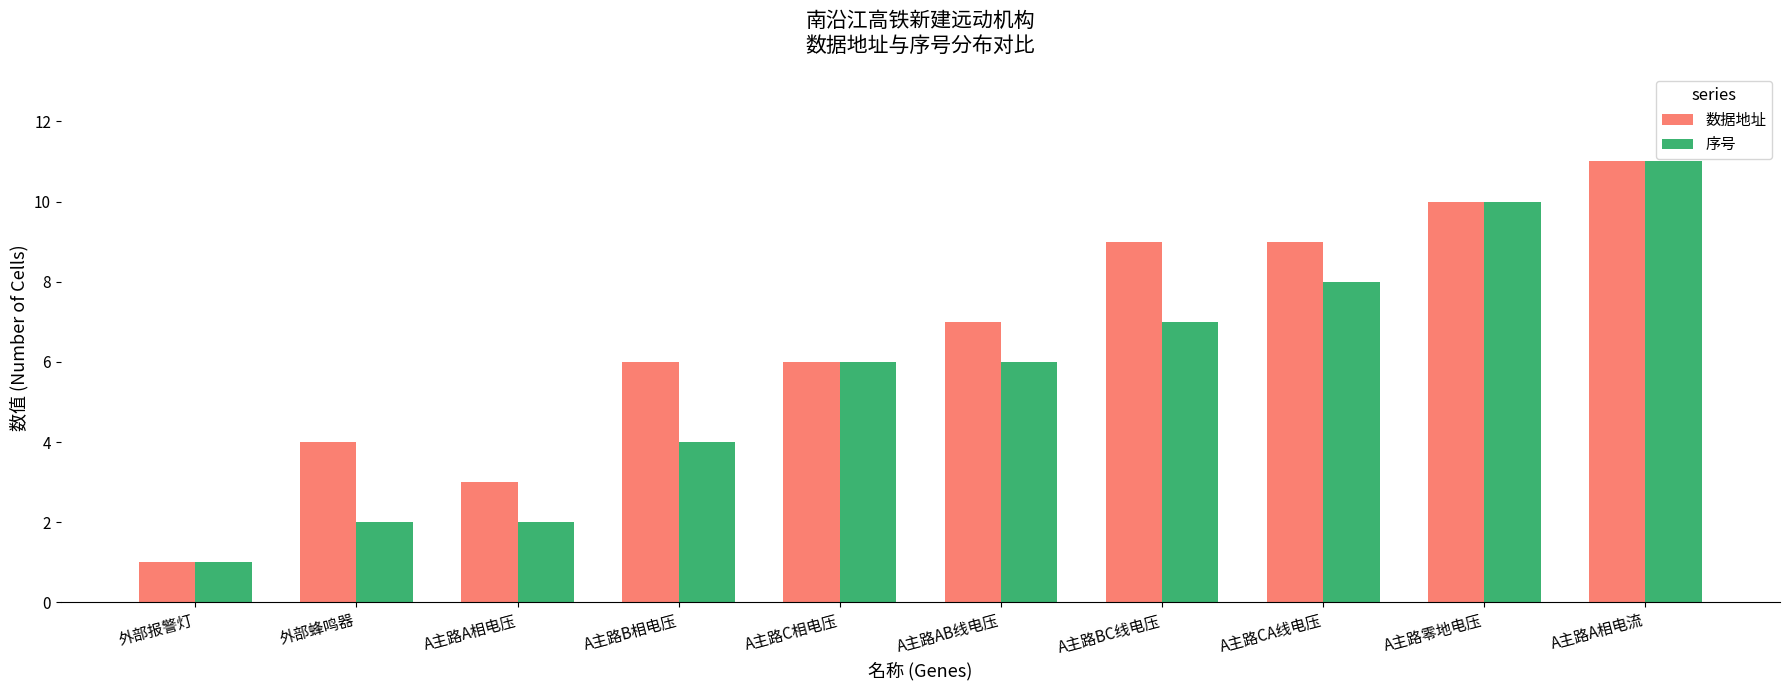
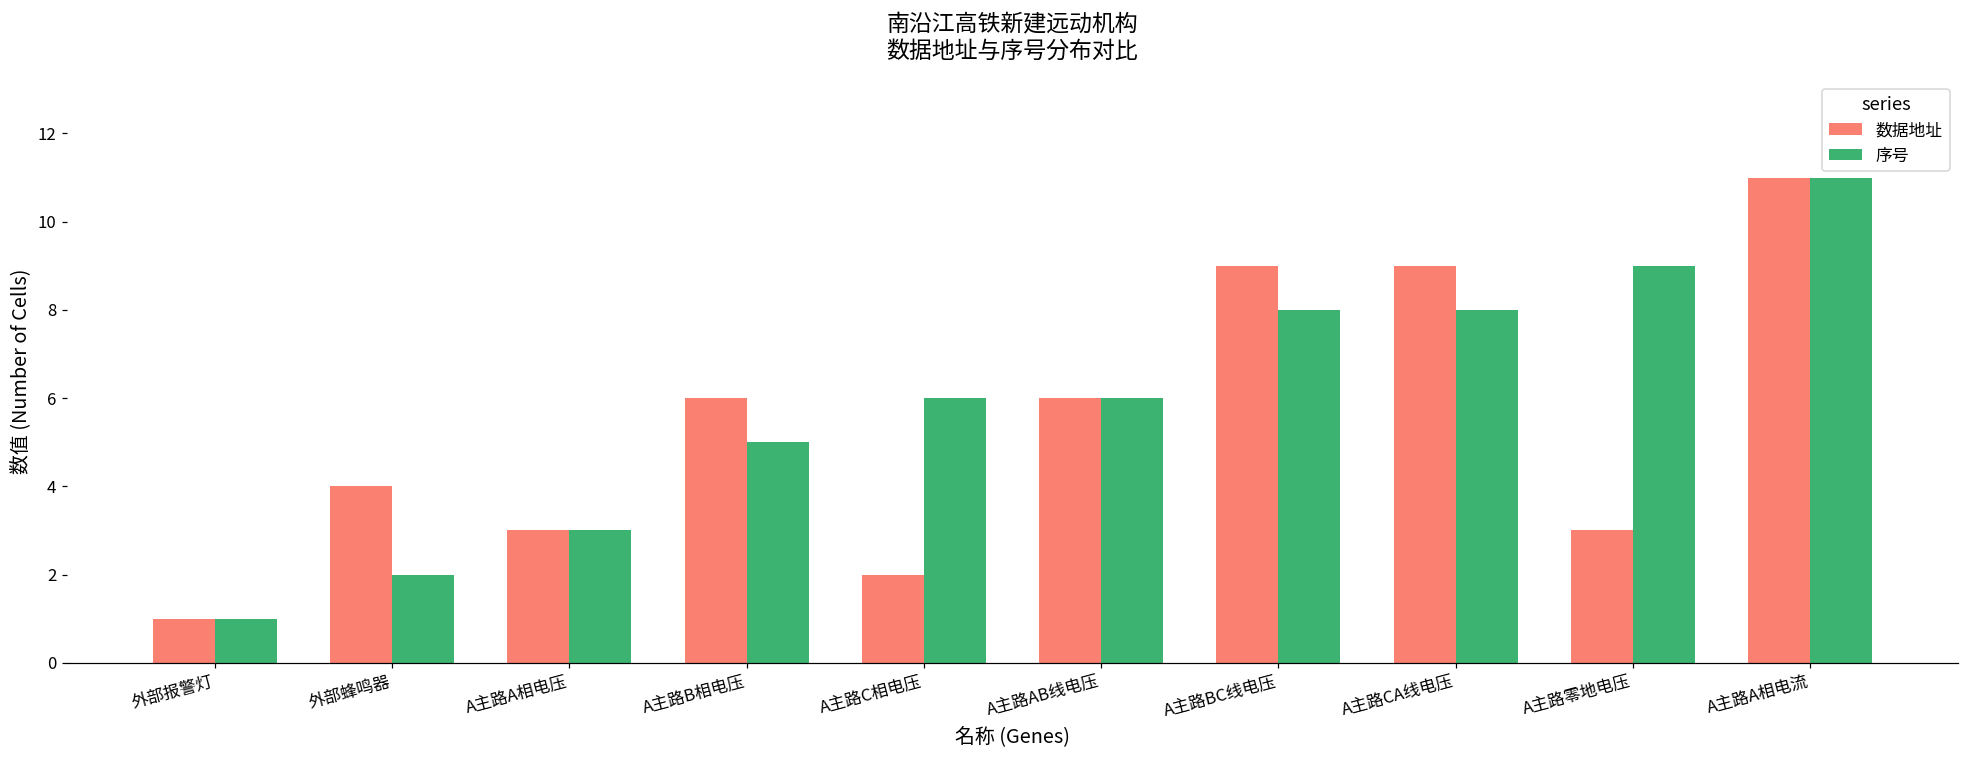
  {
    "数据地址": {
      "外部报警灯": 1,
      "外部蜂鸣器": 4,
      "A主路A相电压": 3,
      "A主路B相电压": 6,
-     "A主路C相电压": 6,
-     "A主路AB线电压": 7,
+     "A主路C相电压": 2,
+     "A主路AB线电压": 6,
      "A主路BC线电压": 9,
      "A主路CA线电压": 9,
-     "A主路零地电压": 10,
+     "A主路零地电压": 3,
      "A主路A相电流": 11
    },
    "序号": {
      "外部报警灯": 1,
      "外部蜂鸣器": 2,
-     "A主路A相电压": 2,
-     "A主路B相电压": 4,
+     "A主路A相电压": 3,
+     "A主路B相电压": 5,
      "A主路C相电压": 6,
      "A主路AB线电压": 6,
-     "A主路BC线电压": 7,
+     "A主路BC线电压": 8,
      "A主路CA线电压": 8,
-     "A主路零地电压": 10,
+     "A主路零地电压": 9,
      "A主路A相电流": 11
    }
  }
